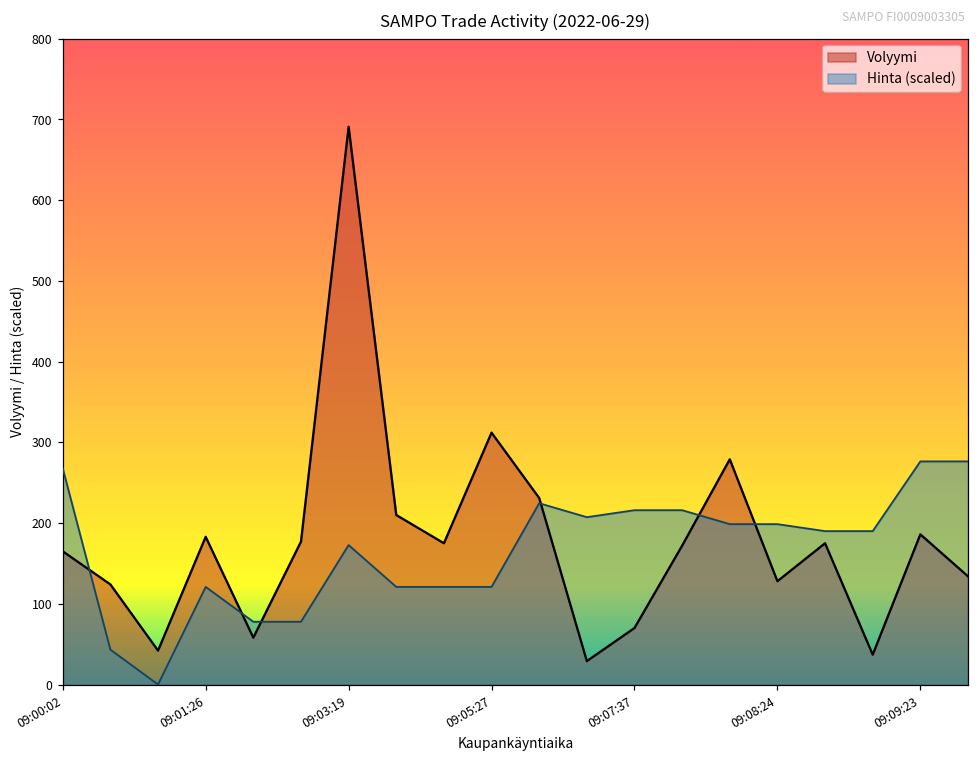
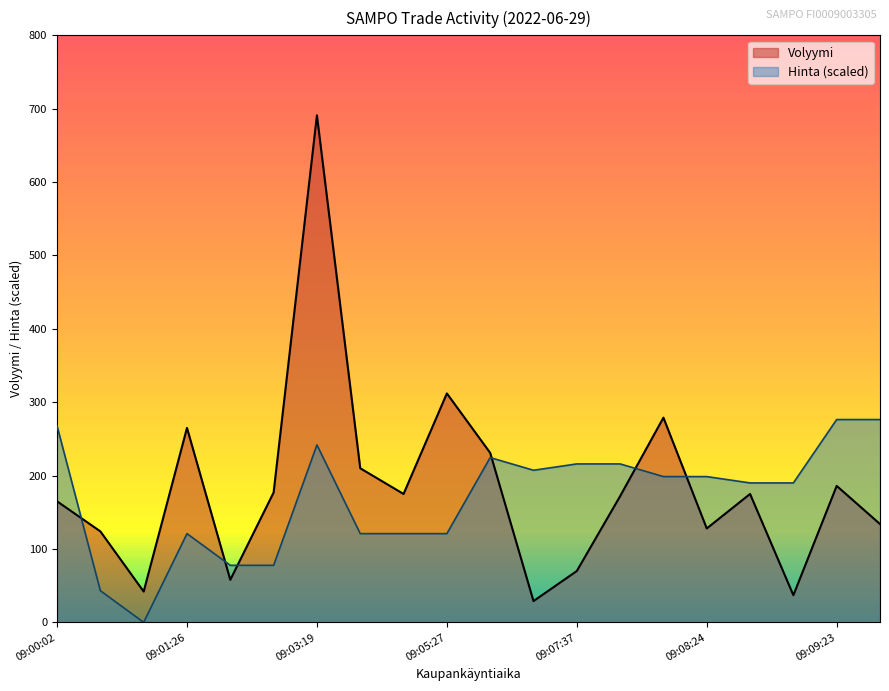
  {
    "Volyymi": {
      "09:00:02": 170,
-     "09:01:26": 180,
+     "09:01:26": 270,
      "09:03:19": 690
    },
    "Hinta (scaled)": {
      "09:00:02": 270,
      "09:01:26": 120,
-     "09:03:19": 170
+     "09:03:19": 240
    }
  }
